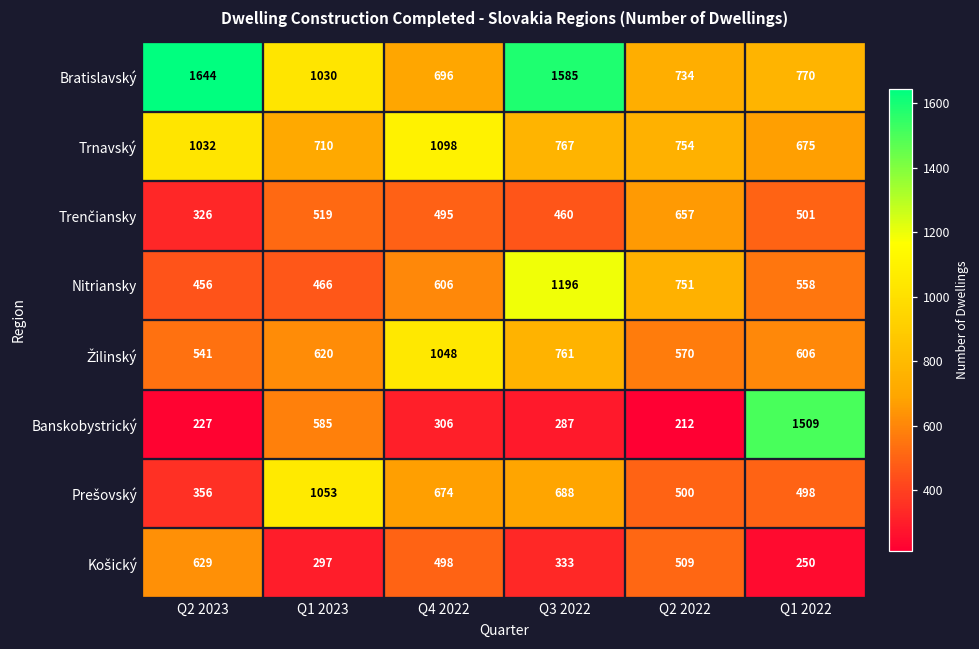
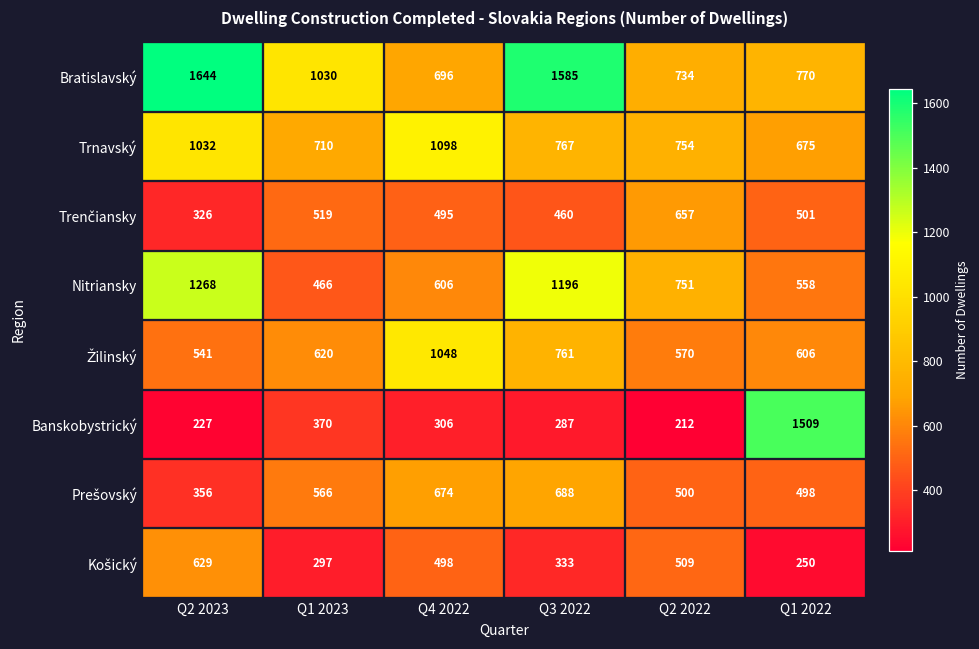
  {
    "Bratislavský": {
      "Q2 2023": 1644,
      "Q1 2023": 1030,
      "Q4 2022": 696,
      "Q3 2022": 1585,
      "Q2 2022": 734,
      "Q1 2022": 770
    },
    "Trnavský": {
      "Q2 2023": 1032,
      "Q1 2023": 710,
      "Q4 2022": 1098,
      "Q3 2022": 767,
      "Q2 2022": 754,
      "Q1 2022": 675
    },
    "Trenčiansky": {
      "Q2 2023": 326,
      "Q1 2023": 519,
      "Q4 2022": 495,
      "Q3 2022": 460,
      "Q2 2022": 657,
      "Q1 2022": 501
    },
    "Nitriansky": {
-     "Q2 2023": 456,
+     "Q2 2023": 1268,
      "Q1 2023": 466,
      "Q4 2022": 606,
      "Q3 2022": 1196,
      "Q2 2022": 751,
      "Q1 2022": 558
    },
    "Žilinský": {
      "Q2 2023": 541,
      "Q1 2023": 620,
      "Q4 2022": 1048,
      "Q3 2022": 761,
      "Q2 2022": 570,
      "Q1 2022": 606
    },
    "Banskobystrický": {
      "Q2 2023": 227,
-     "Q1 2023": 585,
+     "Q1 2023": 370,
      "Q4 2022": 306,
      "Q3 2022": 287,
      "Q2 2022": 212,
      "Q1 2022": 1509
    },
    "Prešovský": {
      "Q2 2023": 356,
-     "Q1 2023": 1053,
+     "Q1 2023": 566,
      "Q4 2022": 674,
      "Q3 2022": 688,
      "Q2 2022": 500,
      "Q1 2022": 498
    },
    "Košický": {
      "Q2 2023": 629,
      "Q1 2023": 297,
      "Q4 2022": 498,
      "Q3 2022": 333,
      "Q2 2022": 509,
      "Q1 2022": 250
    }
  }
